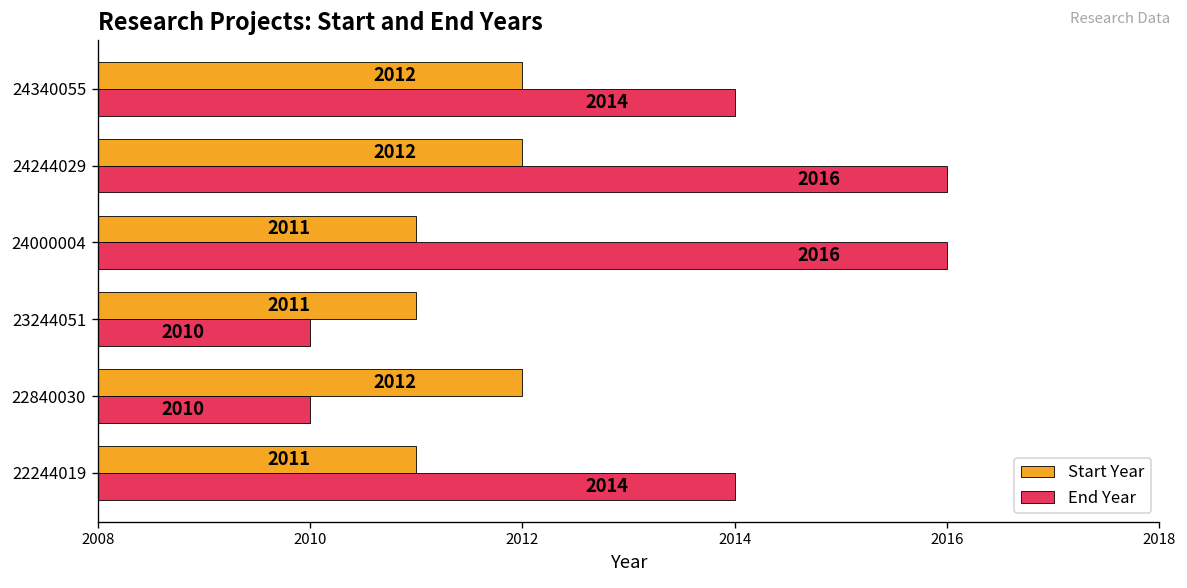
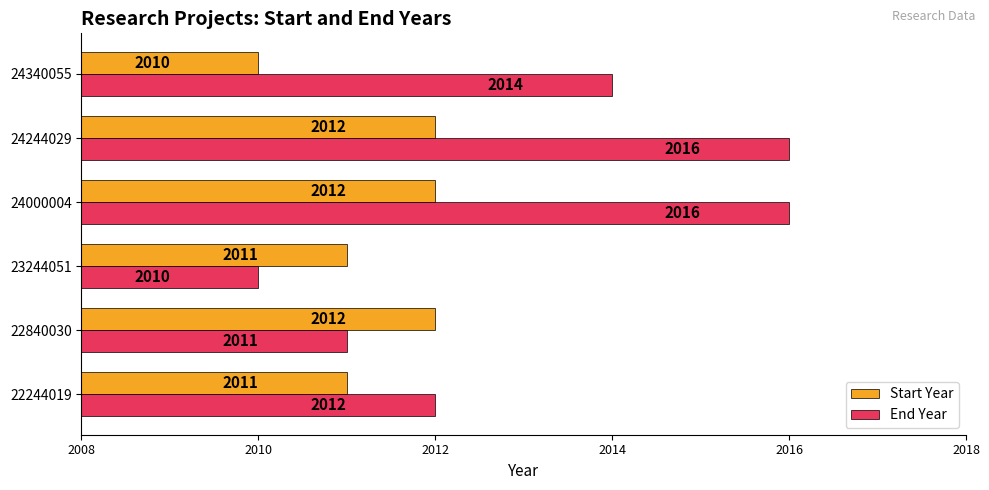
  {
    "Start Year": {
-     "24340055": 2012,
+     "24340055": 2010,
      "24244029": 2012,
-     "24000004": 2011,
+     "24000004": 2012,
      "23244051": 2011,
      "22840030": 2012,
      "22244019": 2011
    },
    "End Year": {
      "24340055": 2014,
      "24244029": 2016,
      "24000004": 2016,
      "23244051": 2010,
-     "22840030": 2010,
-     "22244019": 2014
+     "22840030": 2011,
+     "22244019": 2012
    }
  }
